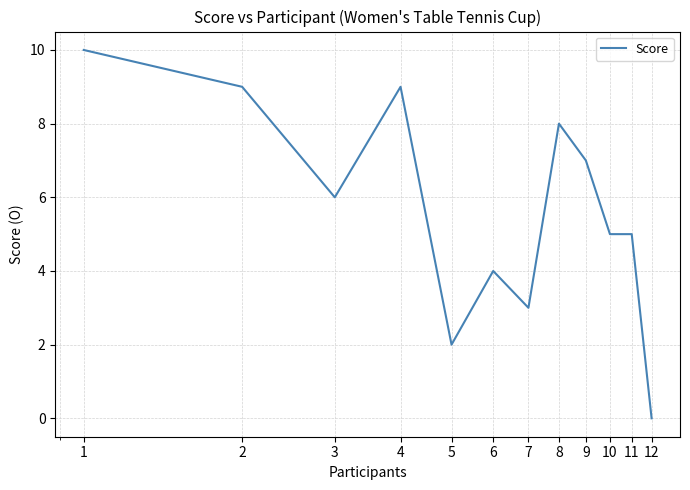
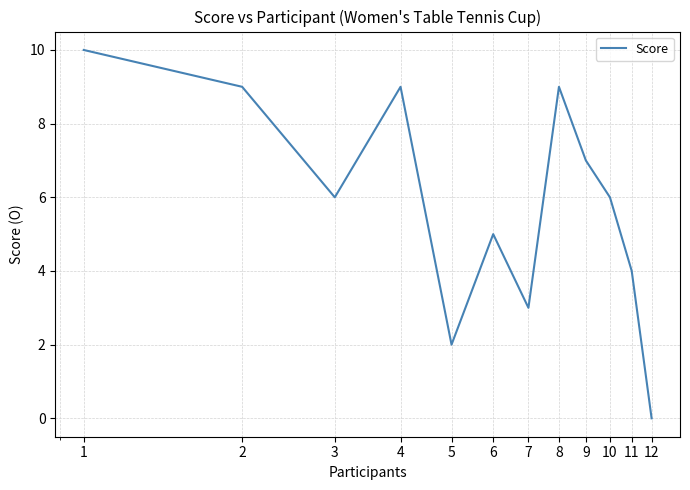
  {
    "1": 10,
    "2": 9,
    "3": 6,
    "4": 9,
    "5": 2,
-   "6": 4,
+   "6": 5,
    "7": 3,
-   "8": 8,
+   "8": 9,
    "9": 7,
-   "10": 5,
-   "11": 5,
+   "10": 6,
+   "11": 4,
    "12": 0
  }
